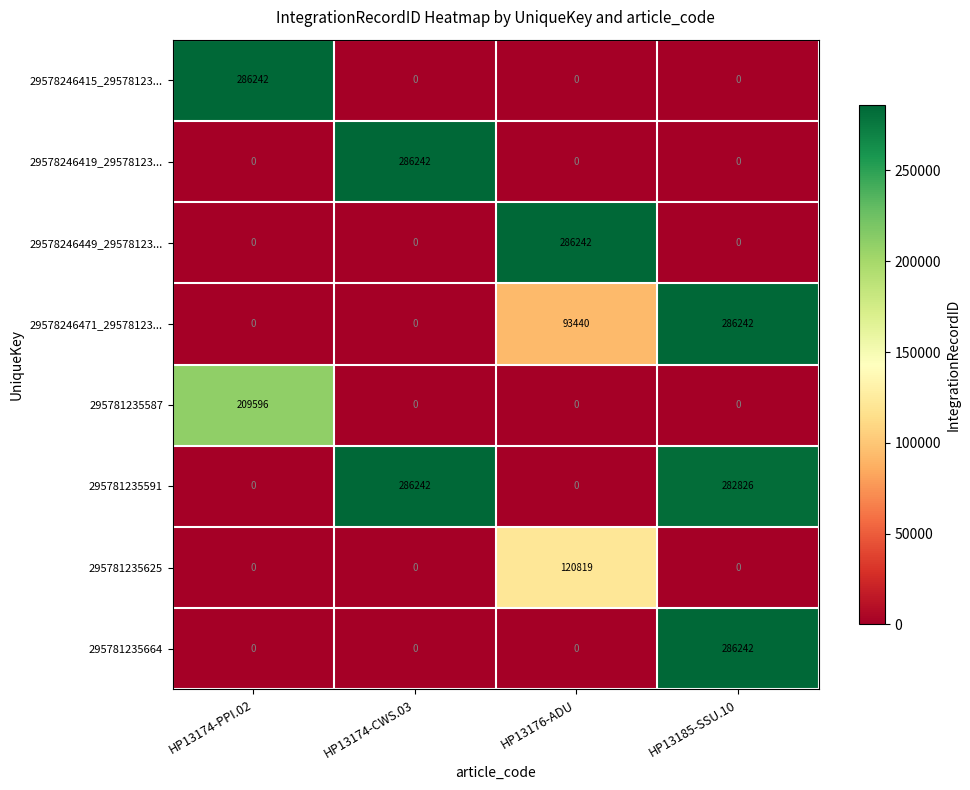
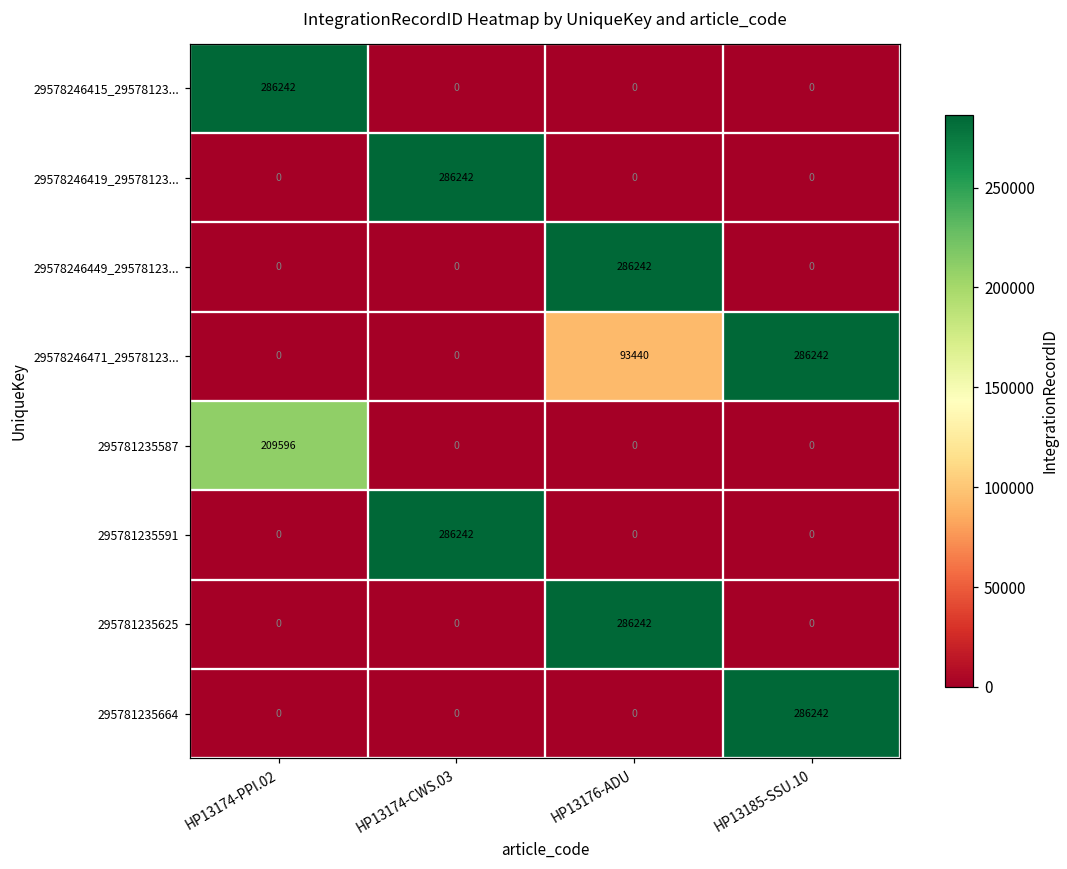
  {
    "29578246415_29578123...": {
      "HP13174-PPI.02": 286242,
      "HP13174-CWS.03": 0,
      "HP13176-ADU": 0,
      "HP13185-SSU.10": 0
    },
    "29578246419_29578123...": {
      "HP13174-PPI.02": 0,
      "HP13174-CWS.03": 286242,
      "HP13176-ADU": 0,
      "HP13185-SSU.10": 0
    },
    "29578246449_29578123...": {
      "HP13174-PPI.02": 0,
      "HP13174-CWS.03": 0,
      "HP13176-ADU": 286242,
      "HP13185-SSU.10": 0
    },
    "29578246471_29578123...": {
      "HP13174-PPI.02": 0,
      "HP13174-CWS.03": 0,
      "HP13176-ADU": 93440,
      "HP13185-SSU.10": 286242
    },
    "295781235587": {
      "HP13174-PPI.02": 209596,
      "HP13174-CWS.03": 0,
      "HP13176-ADU": 0,
      "HP13185-SSU.10": 0
    },
    "295781235591": {
      "HP13174-PPI.02": 0,
      "HP13174-CWS.03": 286242,
      "HP13176-ADU": 0,
-     "HP13185-SSU.10": 282826
+     "HP13185-SSU.10": 0
    },
    "295781235625": {
      "HP13174-PPI.02": 0,
      "HP13174-CWS.03": 0,
-     "HP13176-ADU": 120819,
+     "HP13176-ADU": 286242,
      "HP13185-SSU.10": 0
    },
    "295781235664": {
      "HP13174-PPI.02": 0,
      "HP13174-CWS.03": 0,
      "HP13176-ADU": 0,
      "HP13185-SSU.10": 286242
    }
  }
